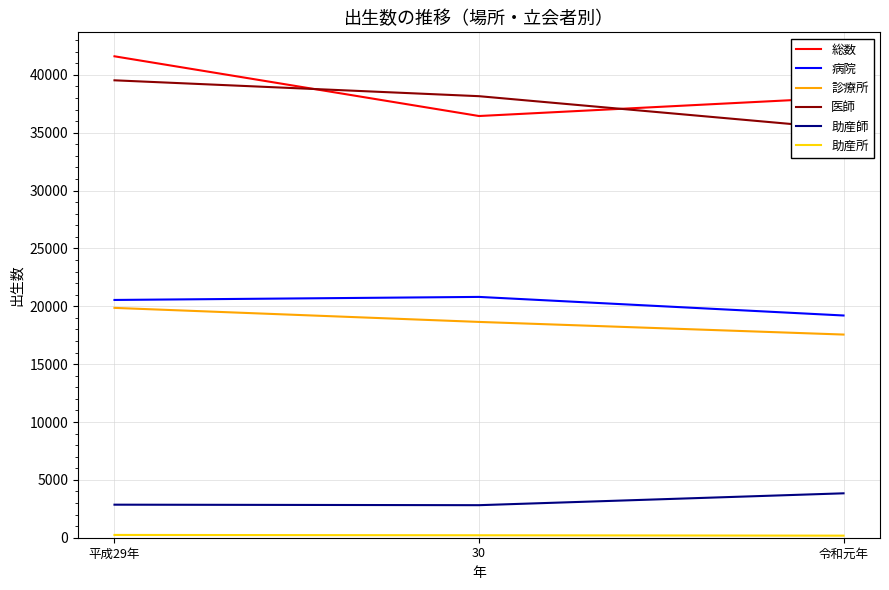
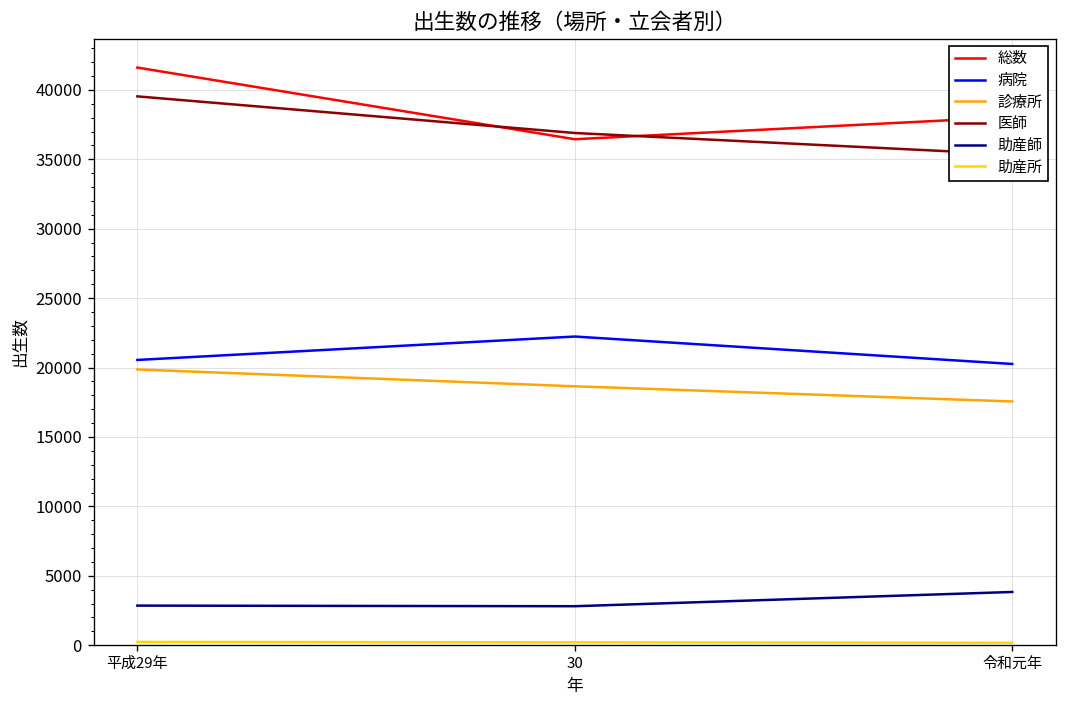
  {
    "総数": {
      "平成29年": 41600,
      "30": 36400
    },
    "病院": {
      "平成29年": 20500,
-     "30": 20800,
-     "令和元年": 19200
+     "30": 22200,
+     "令和元年": 20300
    },
    "医師": {
      "平成29年": 39500,
-     "30": 38200
+     "30": 36900
    },
    "助産師": {
      "平成29年": 2900,
      "30": 2800,
      "令和元年": 3800
    }
  }
